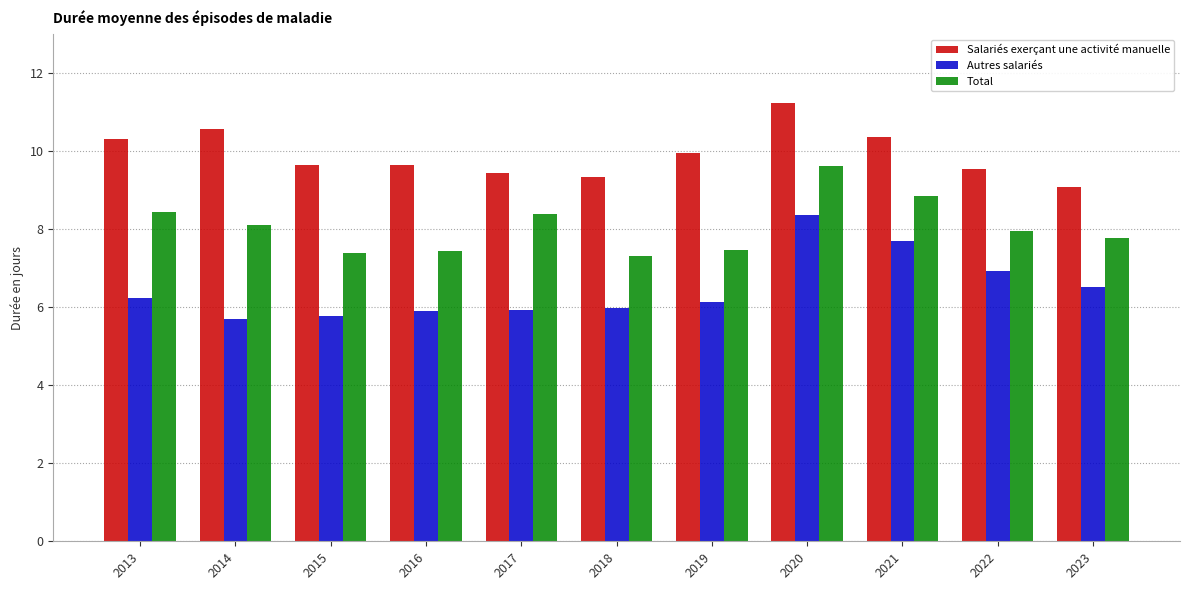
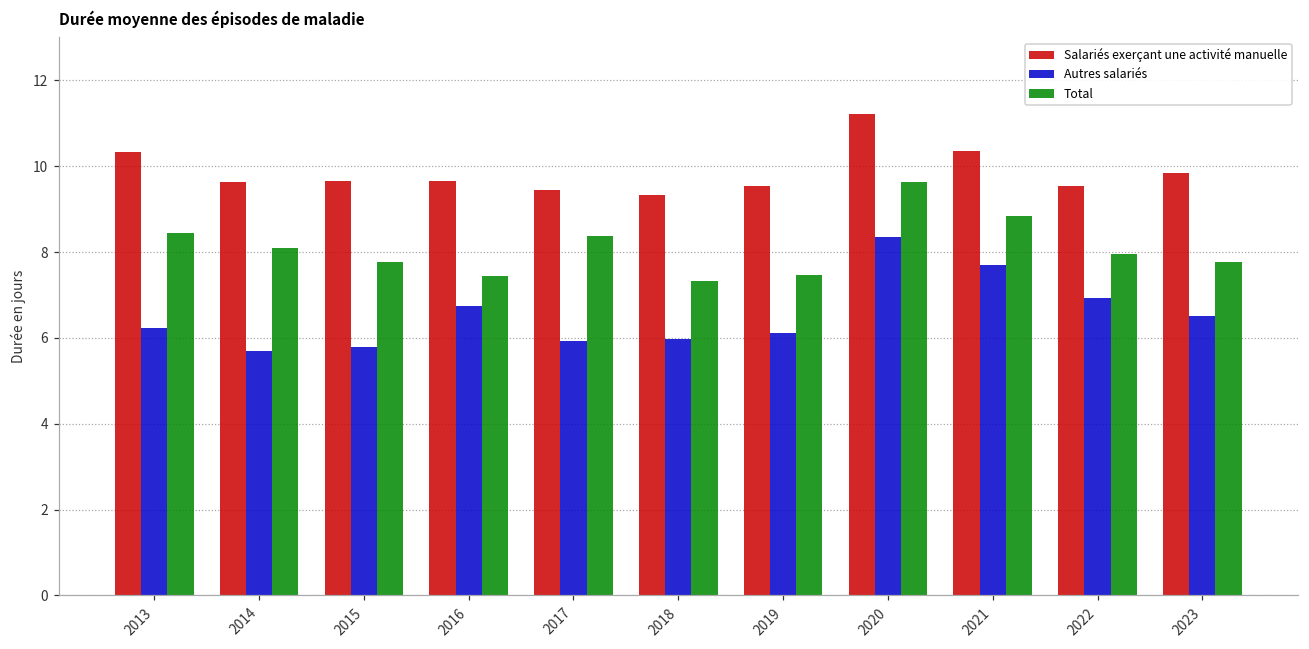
  {
    "Salariés exerçant une activité manuelle": {
      "2013": 10.3,
-     "2014": 10.6,
+     "2014": 9.6,
      "2015": 9.7,
      "2016": 9.7,
      "2017": 9.4,
      "2018": 9.3,
-     "2019": 10.0,
+     "2019": 9.5,
      "2020": 11.2,
      "2021": 10.4,
      "2022": 9.5,
-     "2023": 9.1
+     "2023": 9.9
    },
    "Autres salariés": {
      "2013": 6.2,
      "2014": 5.7,
      "2015": 5.8,
-     "2016": 5.9,
+     "2016": 6.7,
      "2017": 5.9,
      "2018": 6.0,
      "2019": 6.1,
      "2020": 8.4,
      "2021": 7.7,
      "2022": 6.9,
      "2023": 6.5
    },
    "Total": {
      "2013": 8.4,
      "2014": 8.1,
-     "2015": 7.4,
+     "2015": 7.8,
      "2016": 7.4,
      "2017": 8.4,
      "2018": 7.3,
      "2019": 7.5,
      "2020": 9.6,
      "2021": 8.9,
      "2022": 8.0,
      "2023": 7.8
    }
  }
